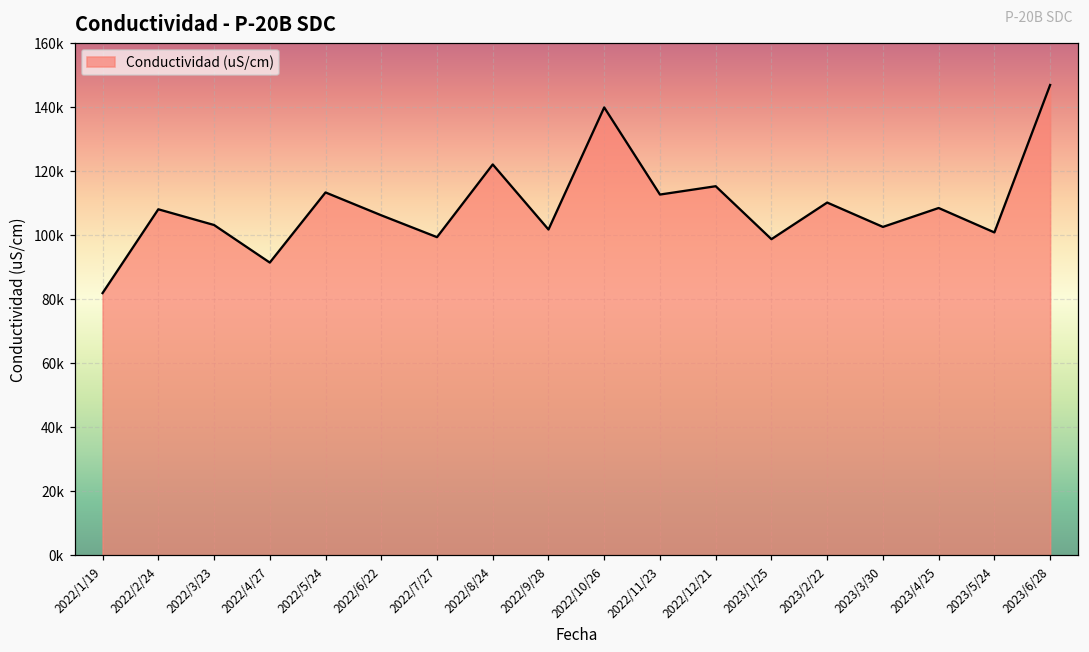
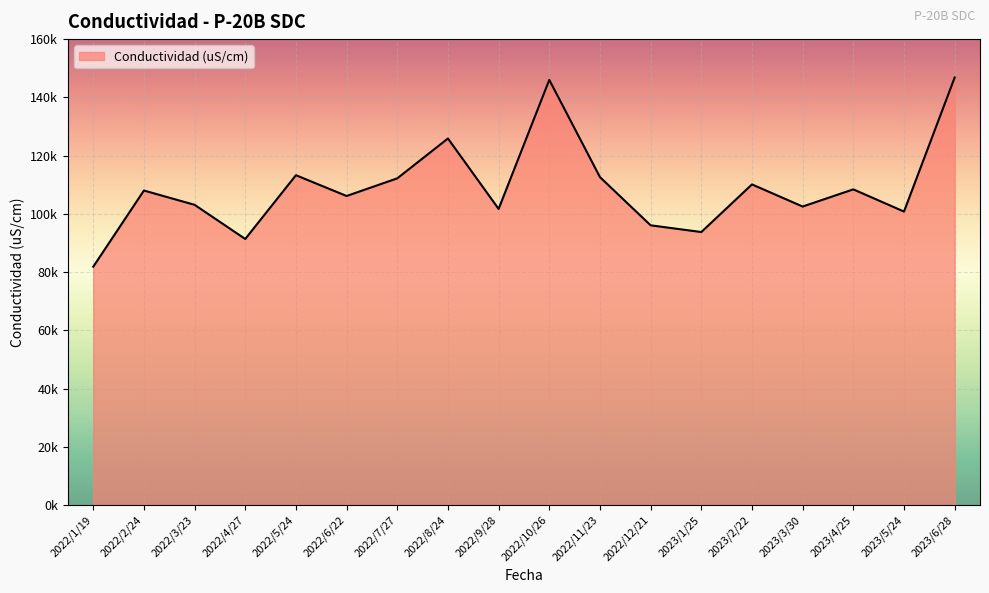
  {
    "2022/1/19": 82000,
    "2022/2/24": 108000,
    "2022/3/23": 103000,
    "2022/4/27": 91000,
    "2022/5/24": 113000,
    "2022/6/22": 106000,
-   "2022/7/27": 99000,
-   "2022/8/24": 122000,
+   "2022/7/27": 112000,
+   "2022/8/24": 126000,
    "2022/9/28": 102000,
-   "2022/10/26": 140000,
+   "2022/10/26": 146000,
    "2022/11/23": 113000,
-   "2022/12/21": 115000,
-   "2023/1/25": 99000,
+   "2022/12/21": 96000,
+   "2023/1/25": 94000,
    "2023/2/22": 110000,
    "2023/3/30": 103000,
    "2023/4/25": 108000,
    "2023/5/24": 101000,
    "2023/6/28": 147000
  }
